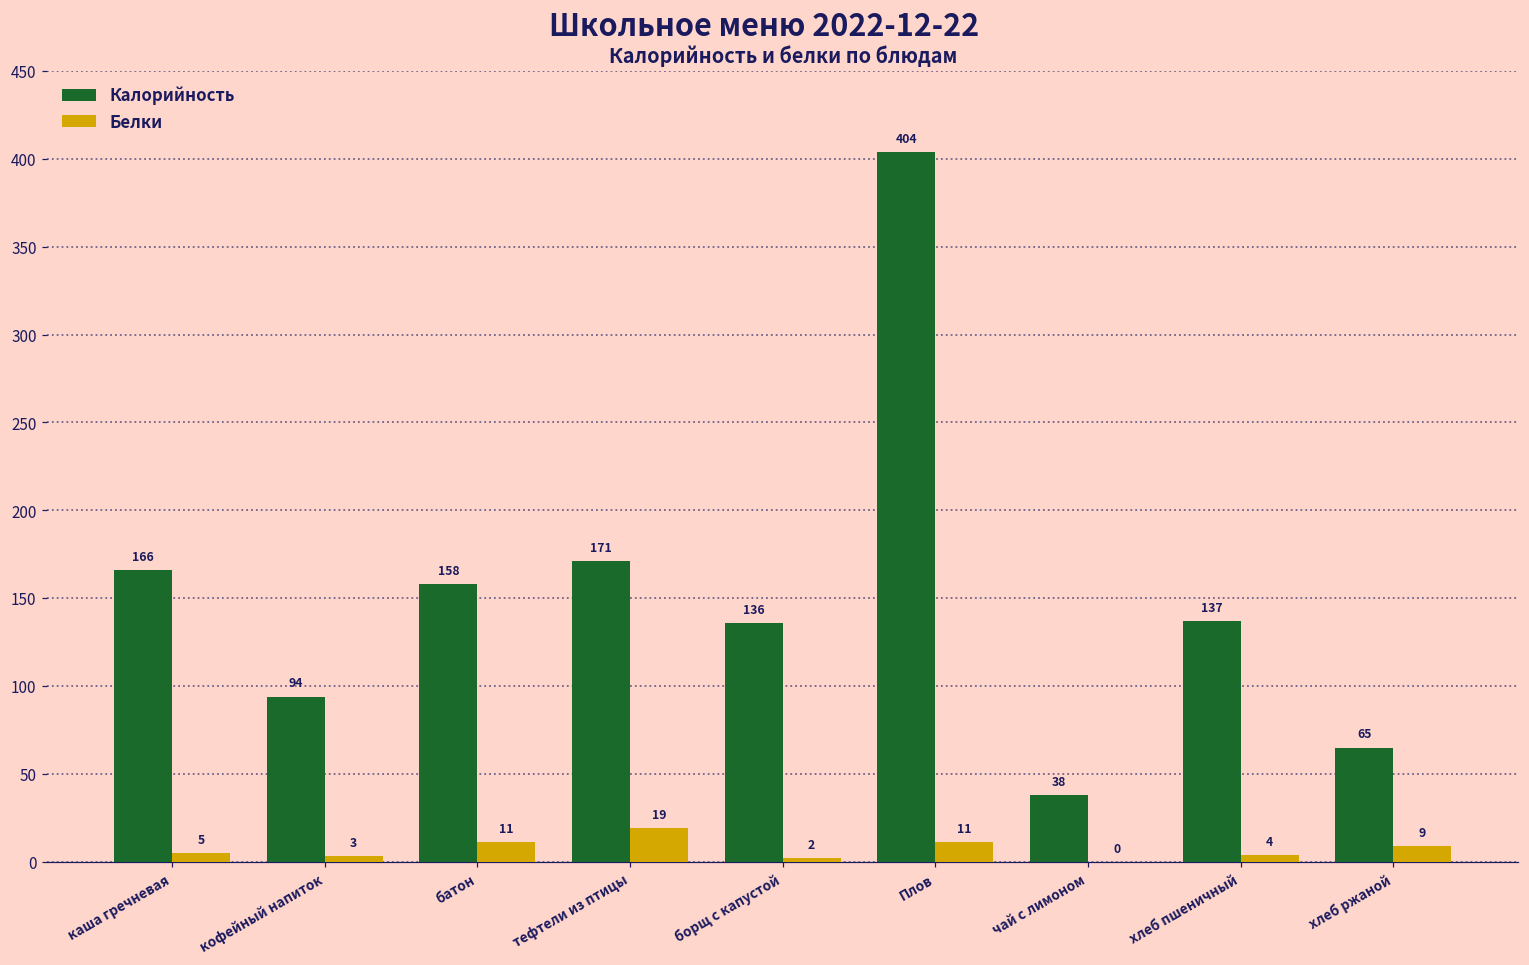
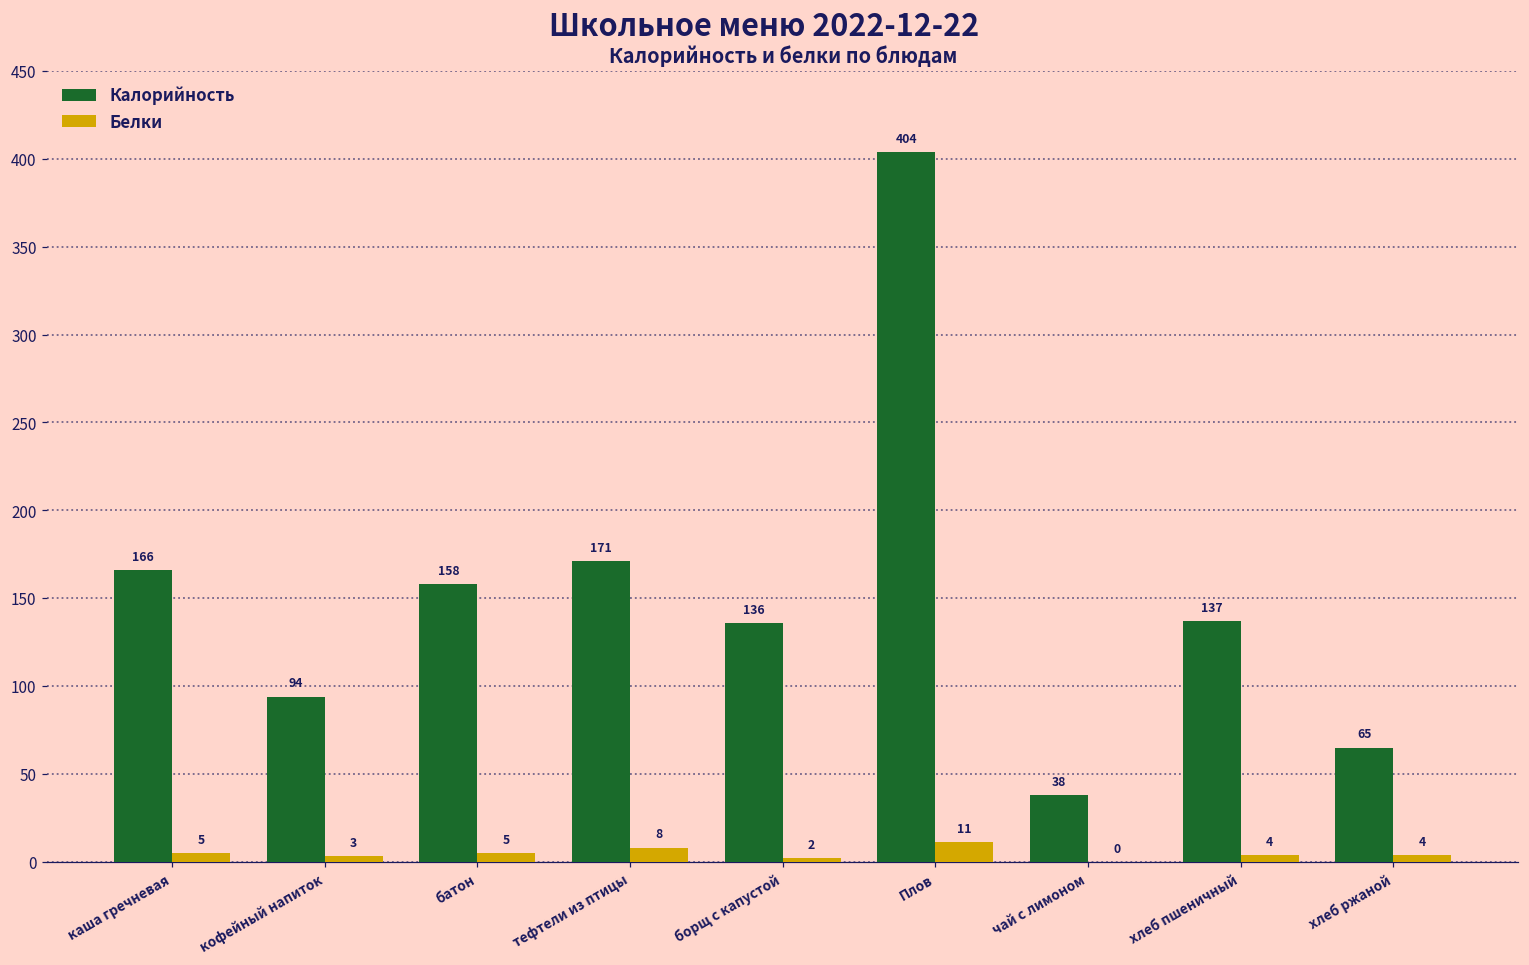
  {
    "Калорийность": {
      "каша гречневая": 166,
      "кофейный напиток": 94,
      "батон": 158,
      "тефтели из птицы": 171,
      "борщ с капустой": 136,
      "Плов": 404,
      "чай с лимоном": 38,
      "хлеб пшеничный": 137,
      "хлеб ржаной": 65
    },
    "Белки": {
      "каша гречневая": 5,
      "кофейный напиток": 3,
-     "батон": 11,
-     "тефтели из птицы": 19,
+     "батон": 5,
+     "тефтели из птицы": 8,
      "борщ с капустой": 2,
      "Плов": 11,
      "чай с лимоном": 0,
      "хлеб пшеничный": 4,
-     "хлеб ржаной": 9
+     "хлеб ржаной": 4
    }
  }
